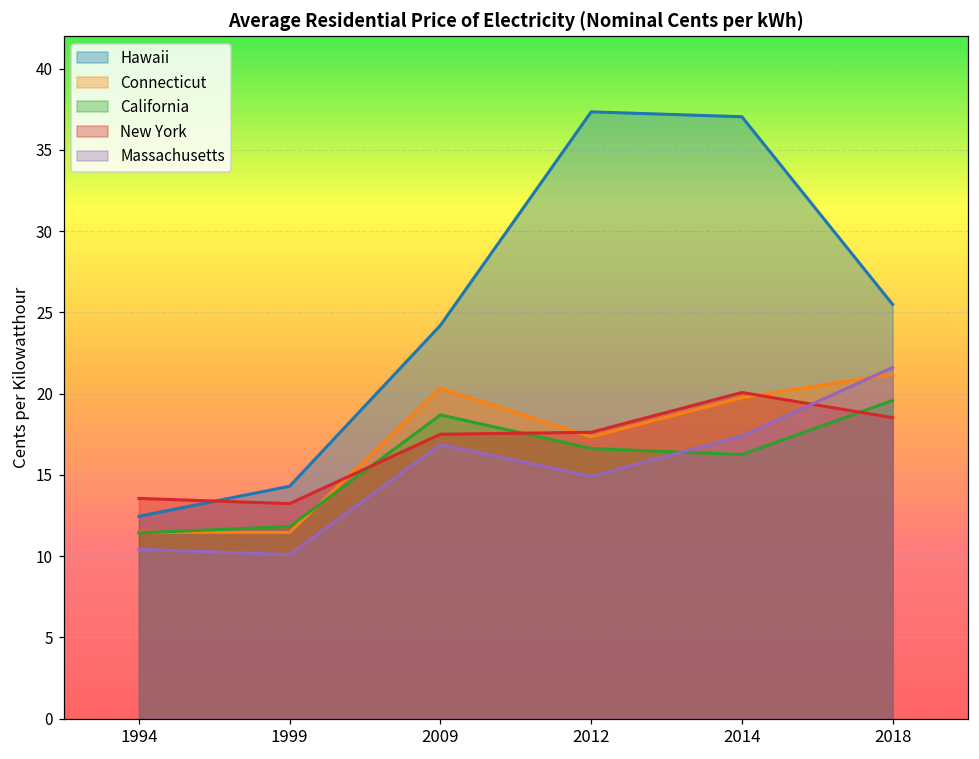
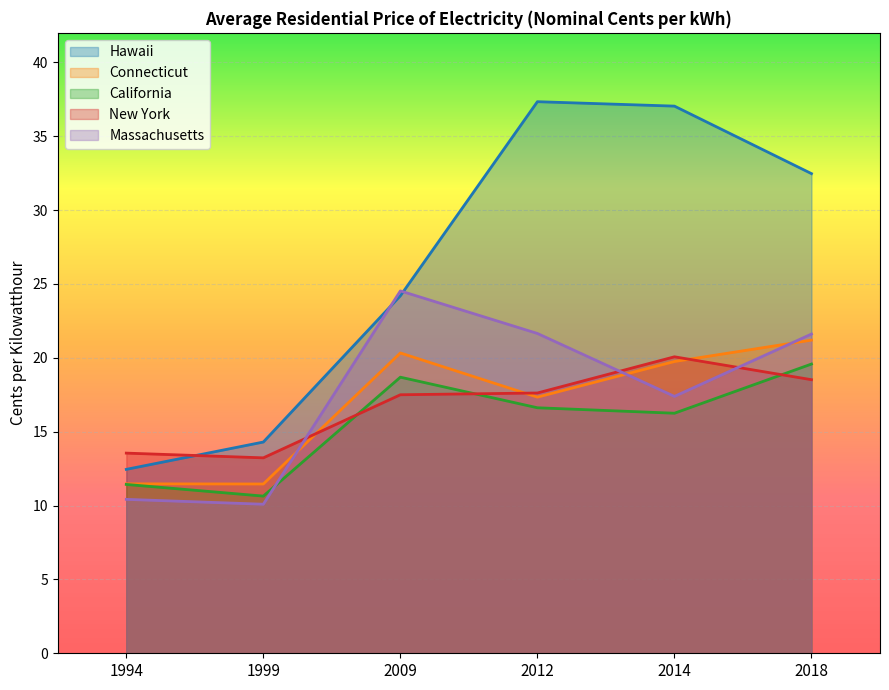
  {
    "Hawaii": {
      "1994": 12.5,
      "1999": 14.3,
      "2009": 24.2,
      "2012": 37.3,
      "2014": 37.0,
-     "2018": 25.5
+     "2018": 32.5
    },
    "California": {
-     "1999": 11.8,
+     "1999": 10.6,
      "2009": 18.7,
      "2012": 16.6,
      "2014": 16.3,
      "2018": 19.6
    },
    "Massachusetts": {
      "1994": 10.4,
      "1999": 10.1,
-     "2009": 16.9,
-     "2012": 14.9,
+     "2009": 24.5,
+     "2012": 21.7,
      "2014": 17.4,
      "2018": 21.6
    }
  }
